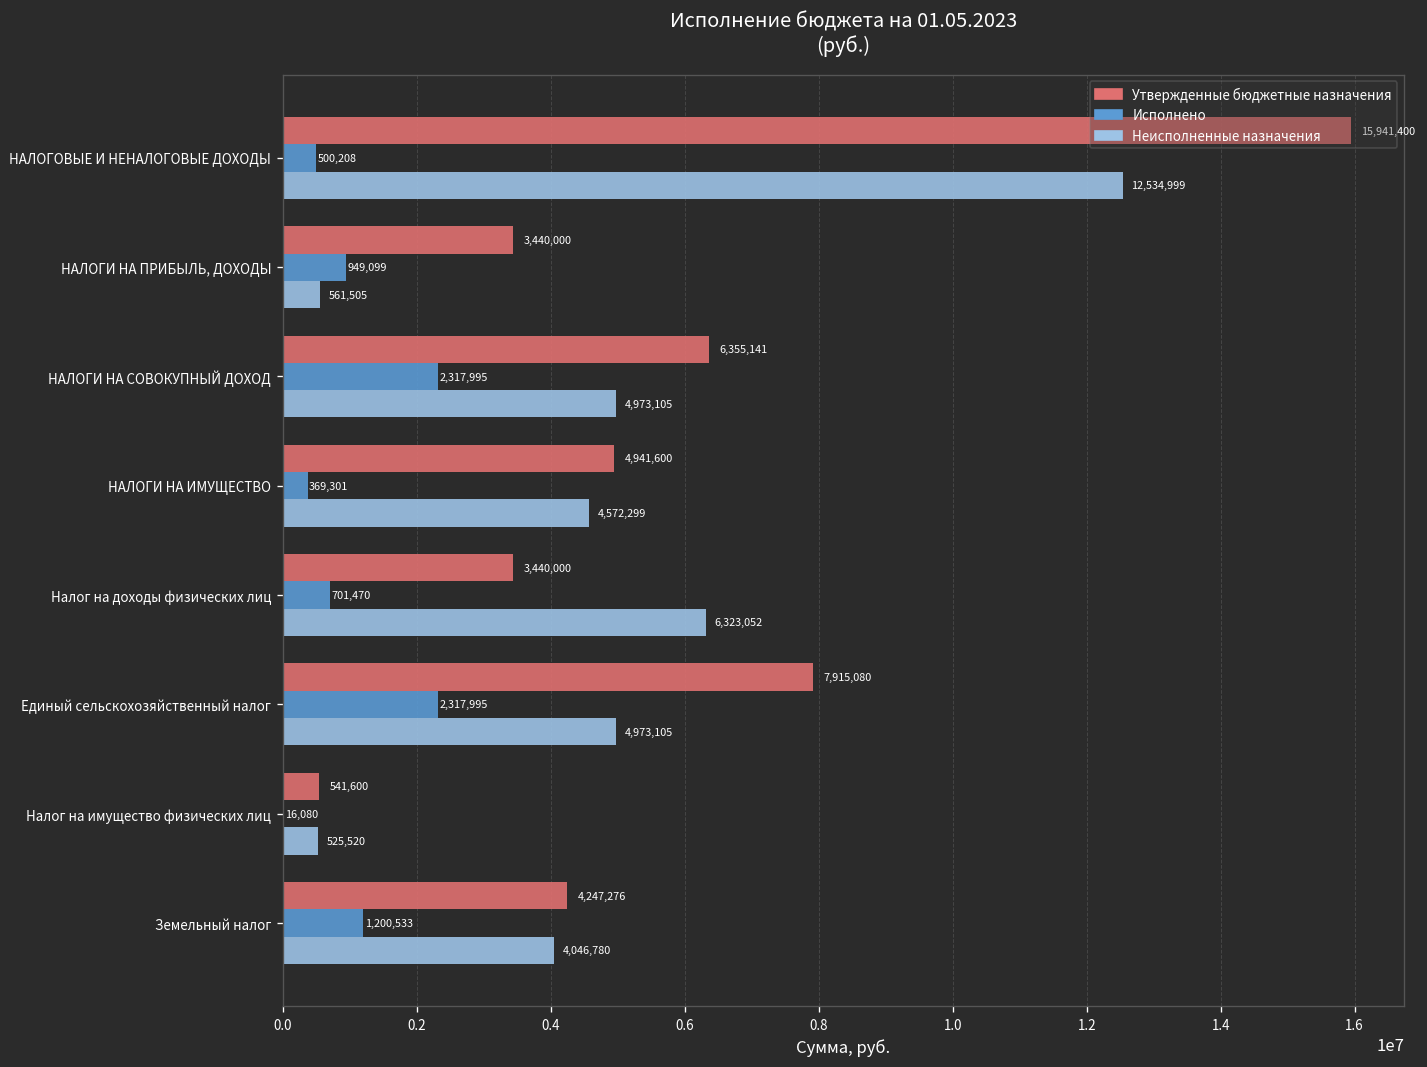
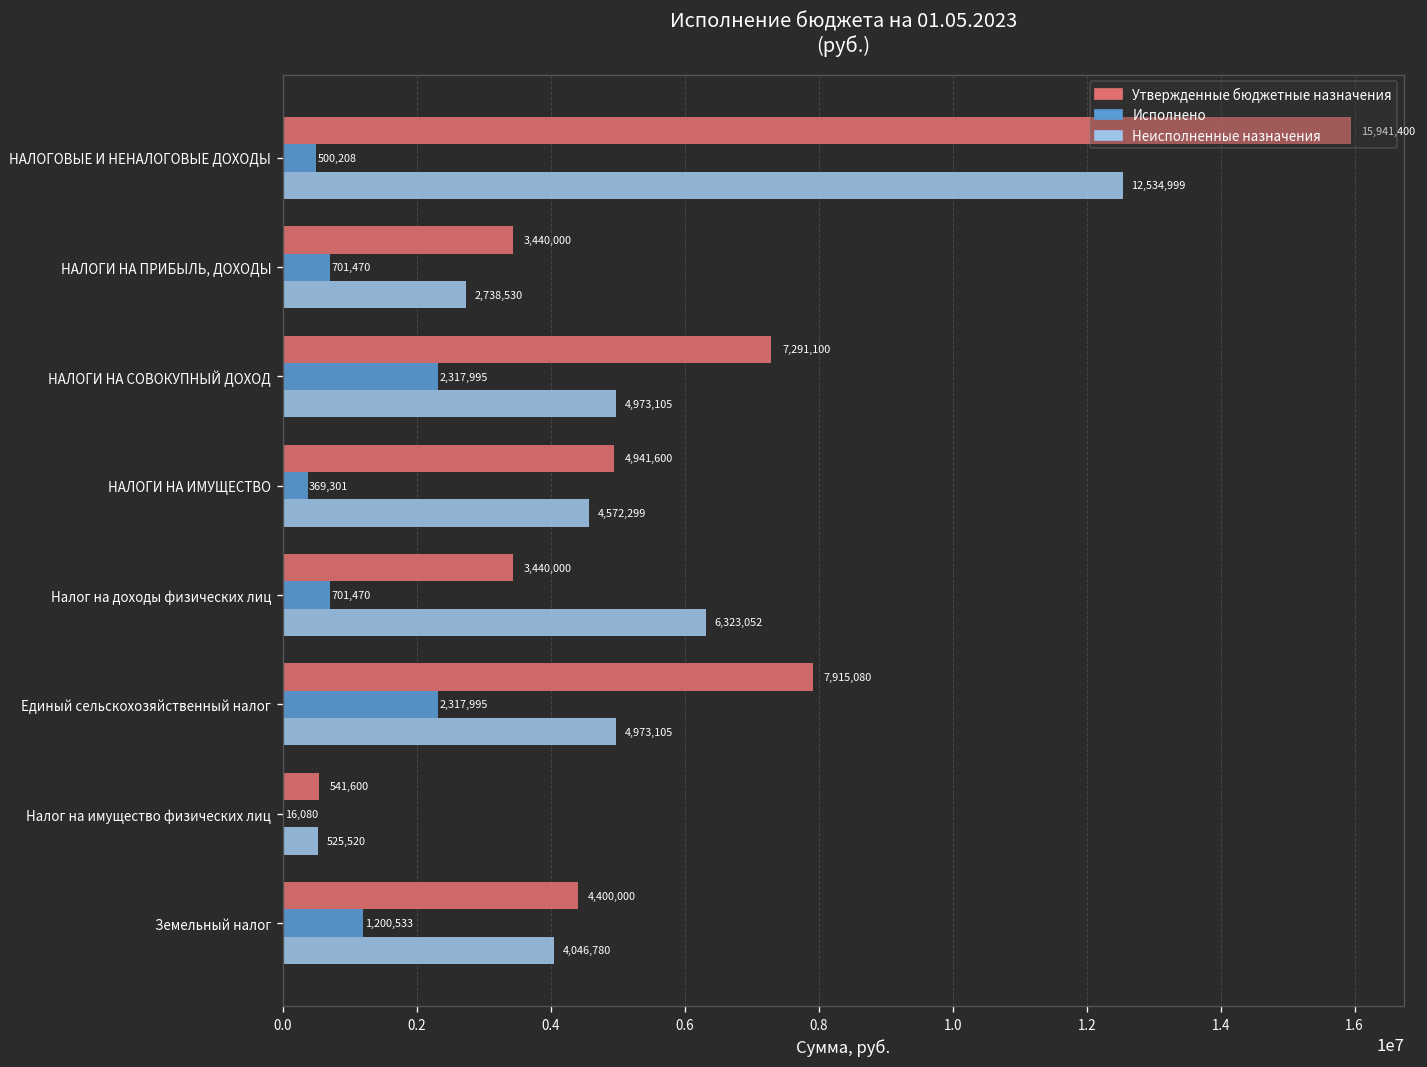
  {
    "Утвержденные бюджетные назначения": {
      "НАЛОГИ НА ПРИБЫЛЬ, ДОХОДЫ": "3,440,000",
-     "НАЛОГИ НА СОВОКУПНЫЙ ДОХОД": "6,355,141",
+     "НАЛОГИ НА СОВОКУПНЫЙ ДОХОД": "7,291,100",
      "НАЛОГИ НА ИМУЩЕСТВО": "4,941,600",
      "Налог на доходы физических лиц": "3,440,000",
      "Единый сельскохозяйственный налог": "7,915,080",
      "Налог на имущество физических лиц": "541,600",
-     "Земельный налог": "4,247,276"
+     "Земельный налог": "4,400,000"
    },
    "Исполнено": {
      "НАЛОГОВЫЕ И НЕНАЛОГОВЫЕ ДОХОДЫ": "500,208",
-     "НАЛОГИ НА ПРИБЫЛЬ, ДОХОДЫ": "949,099",
+     "НАЛОГИ НА ПРИБЫЛЬ, ДОХОДЫ": "701,470",
      "НАЛОГИ НА СОВОКУПНЫЙ ДОХОД": "2,317,995",
      "НАЛОГИ НА ИМУЩЕСТВО": "369,301",
      "Налог на доходы физических лиц": "701,470",
      "Единый сельскохозяйственный налог": "2,317,995",
      "Налог на имущество физических лиц": "16,080",
      "Земельный налог": "1,200,533"
    },
    "Неисполненные назначения": {
      "НАЛОГОВЫЕ И НЕНАЛОГОВЫЕ ДОХОДЫ": "12,534,999",
-     "НАЛОГИ НА ПРИБЫЛЬ, ДОХОДЫ": "561,505",
+     "НАЛОГИ НА ПРИБЫЛЬ, ДОХОДЫ": "2,738,530",
      "НАЛОГИ НА СОВОКУПНЫЙ ДОХОД": "4,973,105",
      "НАЛОГИ НА ИМУЩЕСТВО": "4,572,299",
      "Налог на доходы физических лиц": "6,323,052",
      "Единый сельскохозяйственный налог": "4,973,105",
      "Налог на имущество физических лиц": "525,520",
      "Земельный налог": "4,046,780"
    }
  }
